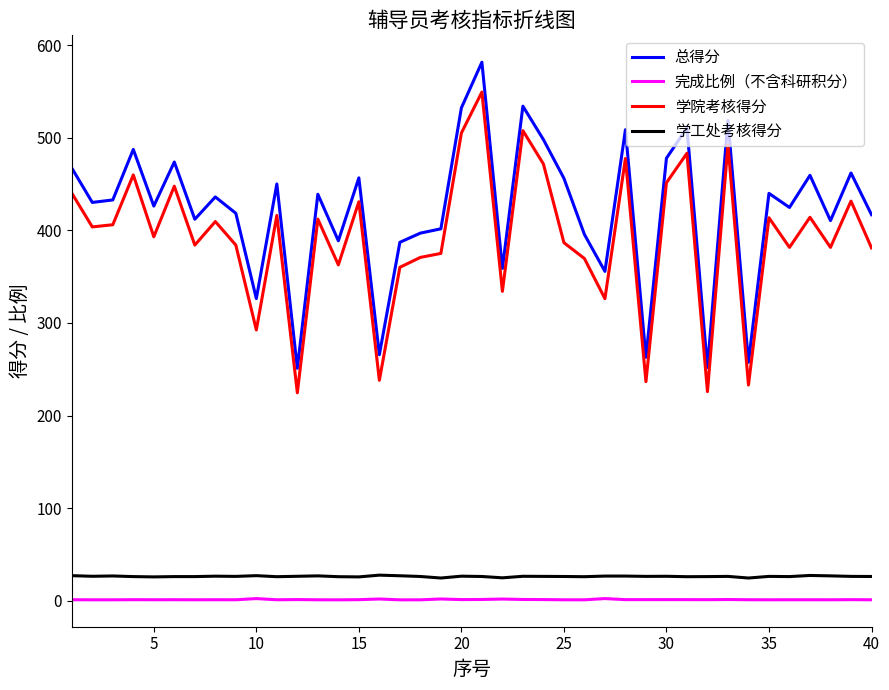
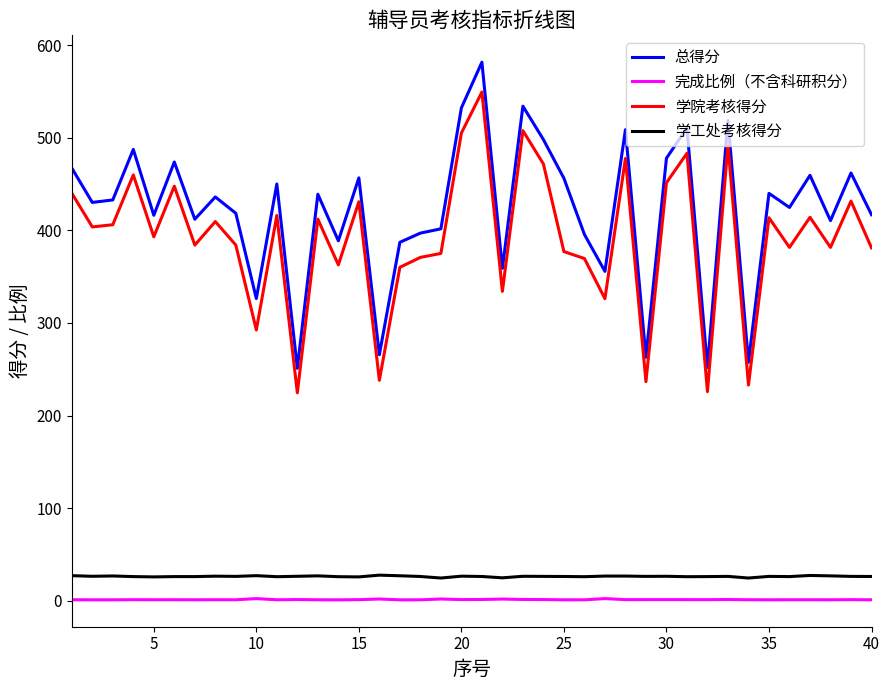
  {
    "总得分": {
-     "5": 430,
+     "5": 420,
      "10": 330,
      "15": 460,
      "20": 530,
      "25": 460,
      "30": 480,
      "35": 440,
      "40": 420
    },
    "完成比例（不含科研积分）": {
      "5": 0,
      "10": 0,
      "15": 0,
      "20": 0,
      "25": 0,
      "30": 0,
      "35": 0,
      "40": 0
    },
    "学院考核得分": {
      "5": 390,
      "10": 290,
      "15": 430,
      "20": 500,
-     "25": 390,
+     "25": 380,
      "30": 450,
      "35": 410,
      "40": 380
    },
    "学工处考核得分": {
      "5": 30,
      "10": 30,
      "15": 30,
      "20": 30,
      "25": 30,
      "30": 30,
      "35": 30,
      "40": 30
    }
  }
